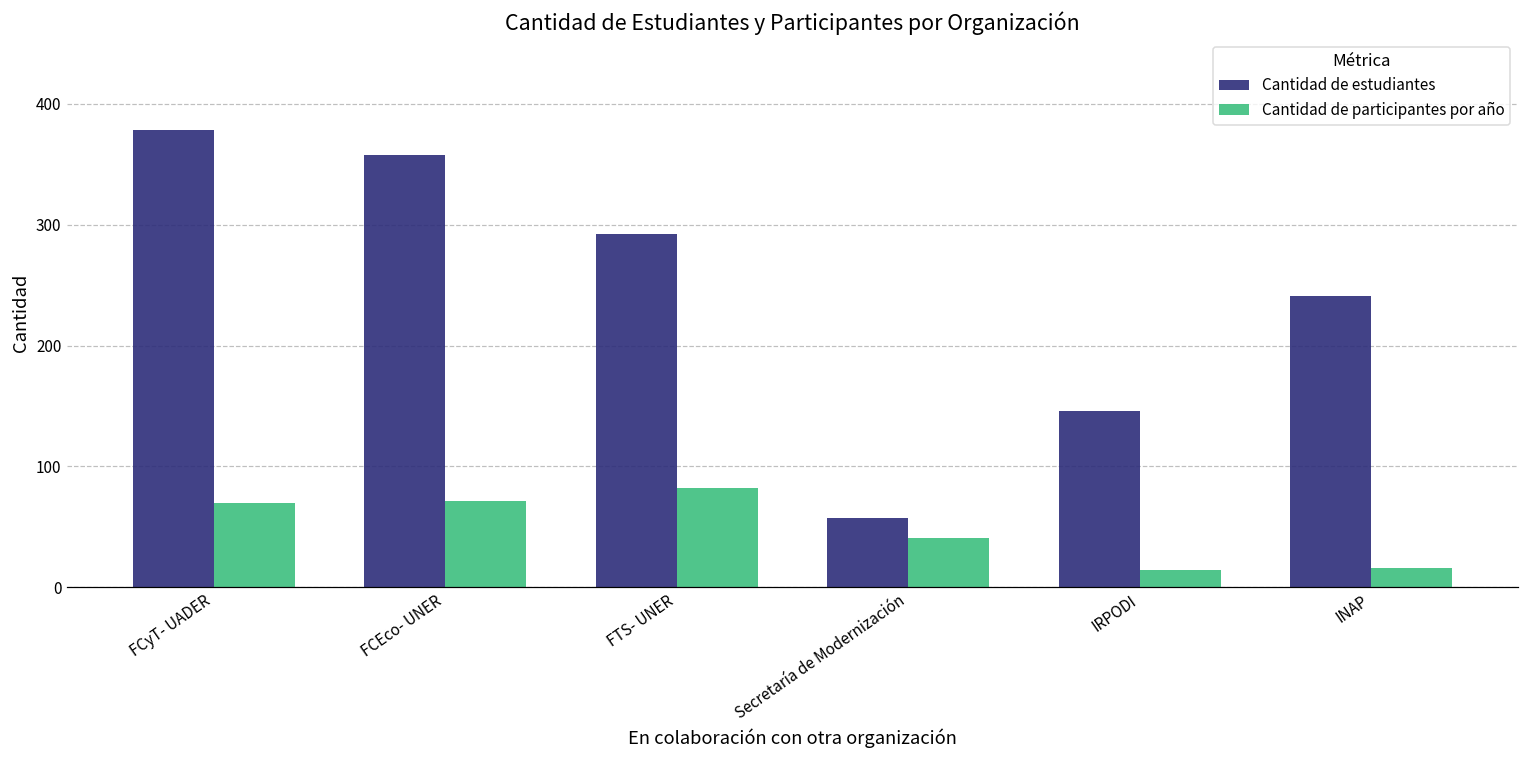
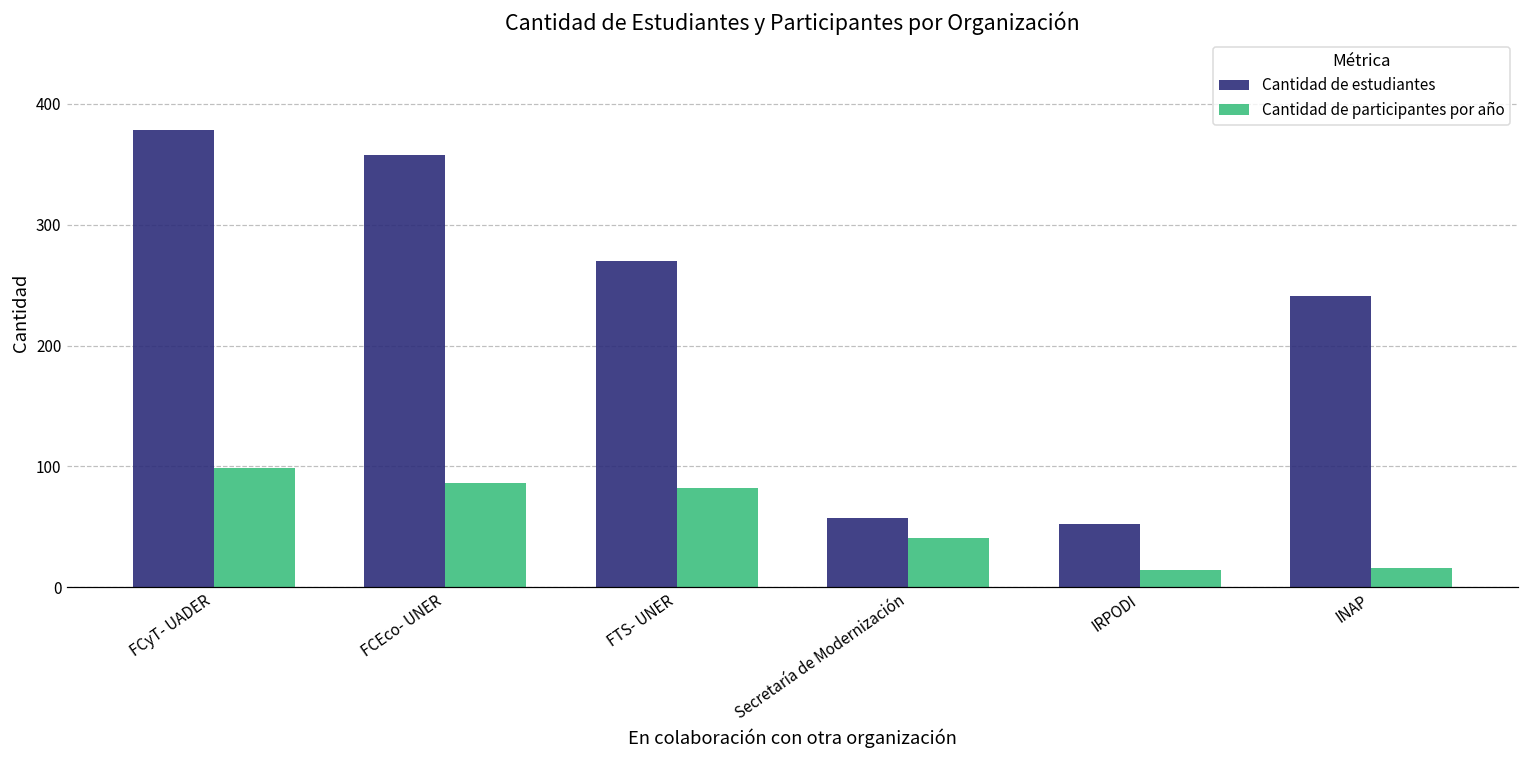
  {
    "Cantidad de estudiantes": {
      "FCyT- UADER": 378,
      "FCEco- UNER": 358,
-     "FTS- UNER": 292,
+     "FTS- UNER": 270,
      "Secretaría de Modernización": 57,
-     "IRPODI": 146,
+     "IRPODI": 52,
      "INAP": 241
    },
    "Cantidad de participantes por año": {
-     "FCyT- UADER": 70,
-     "FCEco- UNER": 71,
+     "FCyT- UADER": 99,
+     "FCEco- UNER": 86,
      "FTS- UNER": 82,
      "Secretaría de Modernización": 41,
      "IRPODI": 14,
      "INAP": 16
    }
  }
